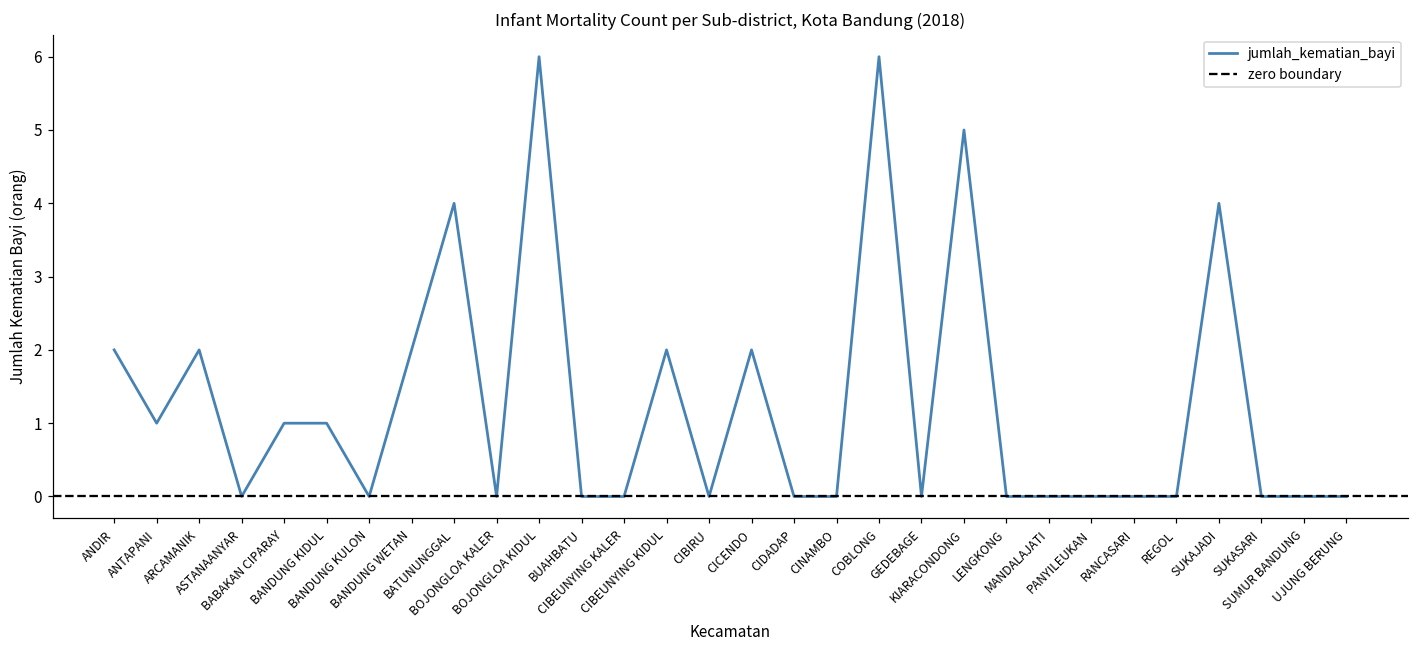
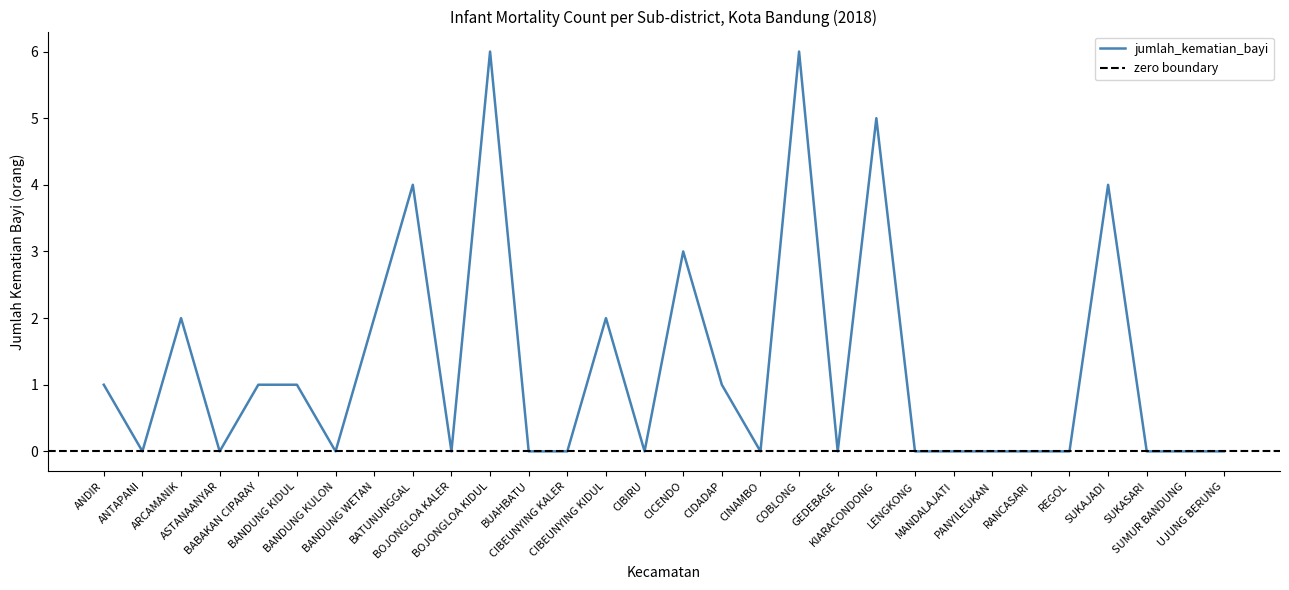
  {
-   "ANDIR": 2,
-   "ANTAPANI": 1,
+   "ANDIR": 1,
+   "ANTAPANI": 0,
    "ARCAMANIK": 2,
    "ASTANAANYAR": 0,
    "BABAKAN CIPARAY": 1,
    "BANDUNG KIDUL": 1,
    "BANDUNG KULON": 0,
    "BANDUNG WETAN": 2,
    "BATUNUNGGAL": 4,
    "BOJONGLOA KALER": 0,
    "BOJONGLOA KIDUL": 6,
    "BUAHBATU": 0,
    "CIBEUNYING KALER": 0,
    "CIBEUNYING KIDUL": 2,
    "CIBIRU": 0,
-   "CICENDO": 2,
-   "CIDADAP": 0,
+   "CICENDO": 3,
+   "CIDADAP": 1,
    "CINAMBO": 0,
    "COBLONG": 6,
    "GEDEBAGE": 0,
    "KIARACONDONG": 5,
    "LENGKONG": 0,
    "MANDALAJATI": 0,
    "PANYILEUKAN": 0,
    "RANCASARI": 0,
    "REGOL": 0,
    "SUKAJADI": 4,
    "SUKASARI": 0,
    "SUMUR BANDUNG": 0,
    "UJUNG BERUNG": 0
  }
